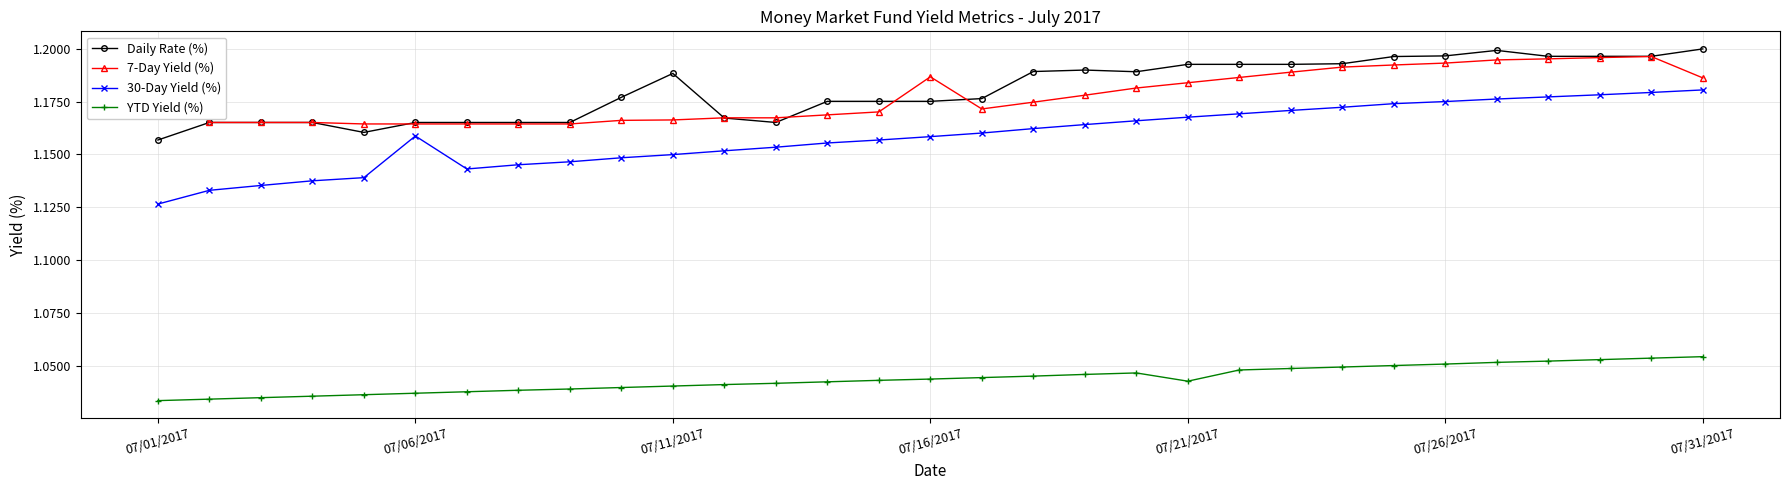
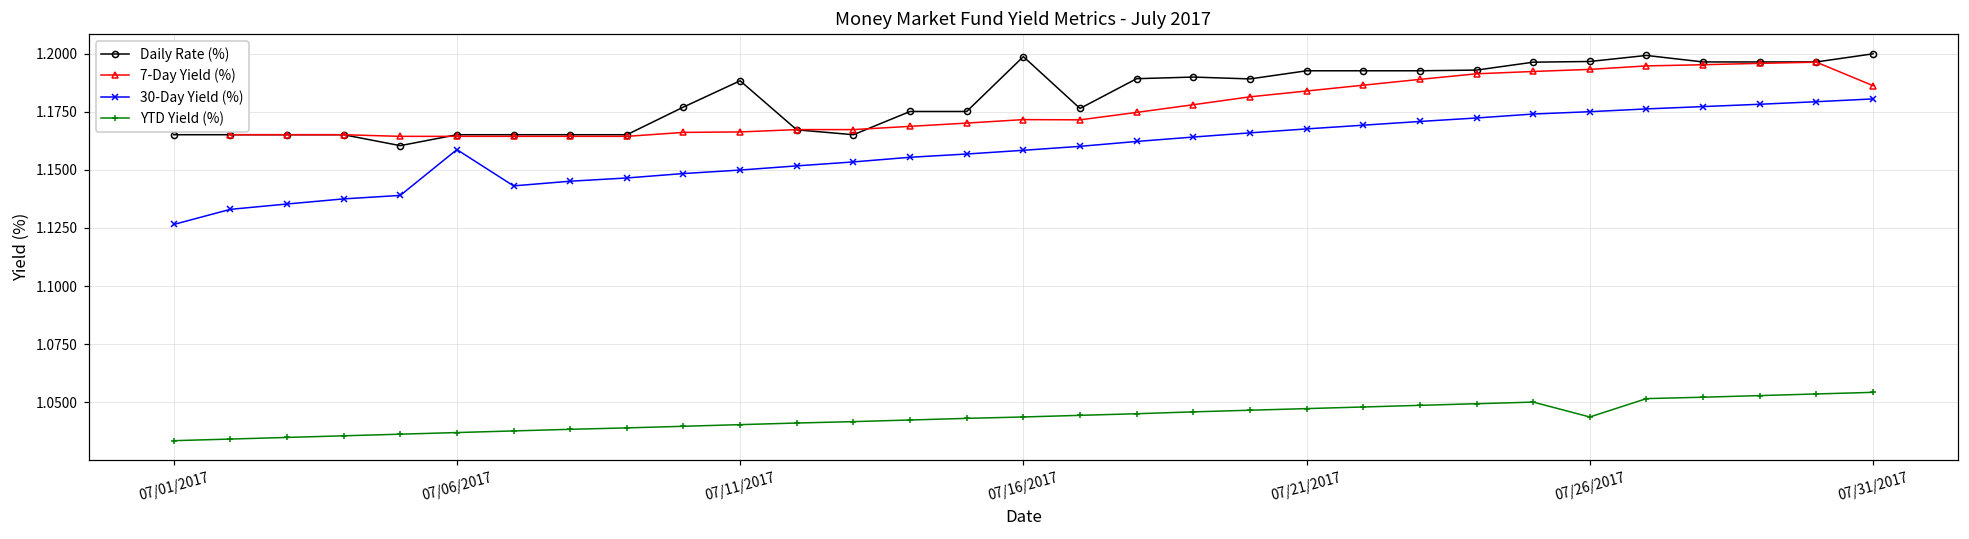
  {
    "Daily Rate (%)": {
-     "07/01/2017": 1.157,
+     "07/01/2017": 1.165,
      "07/11/2017": 1.188,
-     "07/16/2017": 1.175,
+     "07/16/2017": 1.199,
      "07/21/2017": 1.193,
      "07/26/2017": 1.197,
      "07/31/2017": 1.200
    },
    "7-Day Yield (%)": {
      "07/11/2017": 1.166,
-     "07/16/2017": 1.187,
+     "07/16/2017": 1.172,
      "07/21/2017": 1.184,
      "07/26/2017": 1.193,
      "07/31/2017": 1.186
    },
    "30-Day Yield (%)": {
      "07/01/2017": 1.127,
      "07/06/2017": 1.159,
      "07/11/2017": 1.150,
      "07/16/2017": 1.158,
      "07/21/2017": 1.168,
      "07/26/2017": 1.175,
      "07/31/2017": 1.181
    },
    "YTD Yield (%)": {
      "07/01/2017": 1.034,
      "07/06/2017": 1.037,
      "07/11/2017": 1.040,
      "07/16/2017": 1.044,
-     "07/21/2017": 1.043,
-     "07/26/2017": 1.051,
+     "07/21/2017": 1.047,
+     "07/26/2017": 1.044,
      "07/31/2017": 1.054
    }
  }
